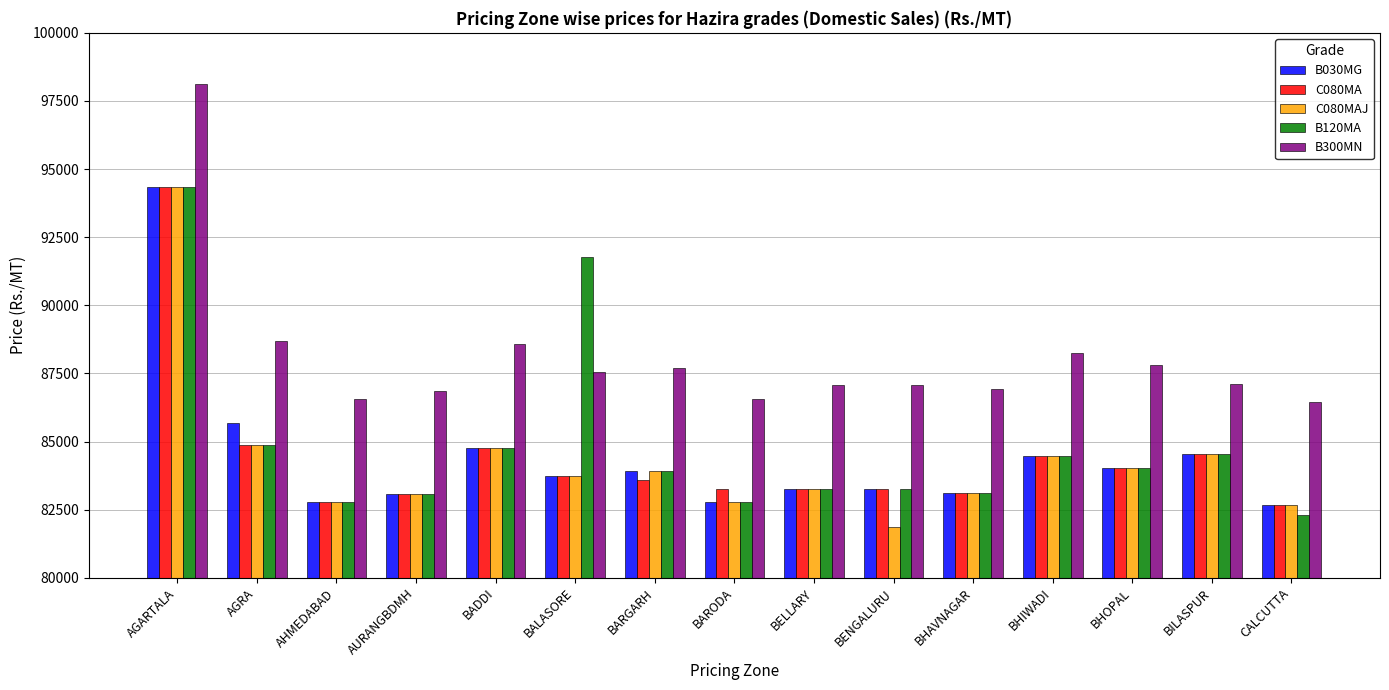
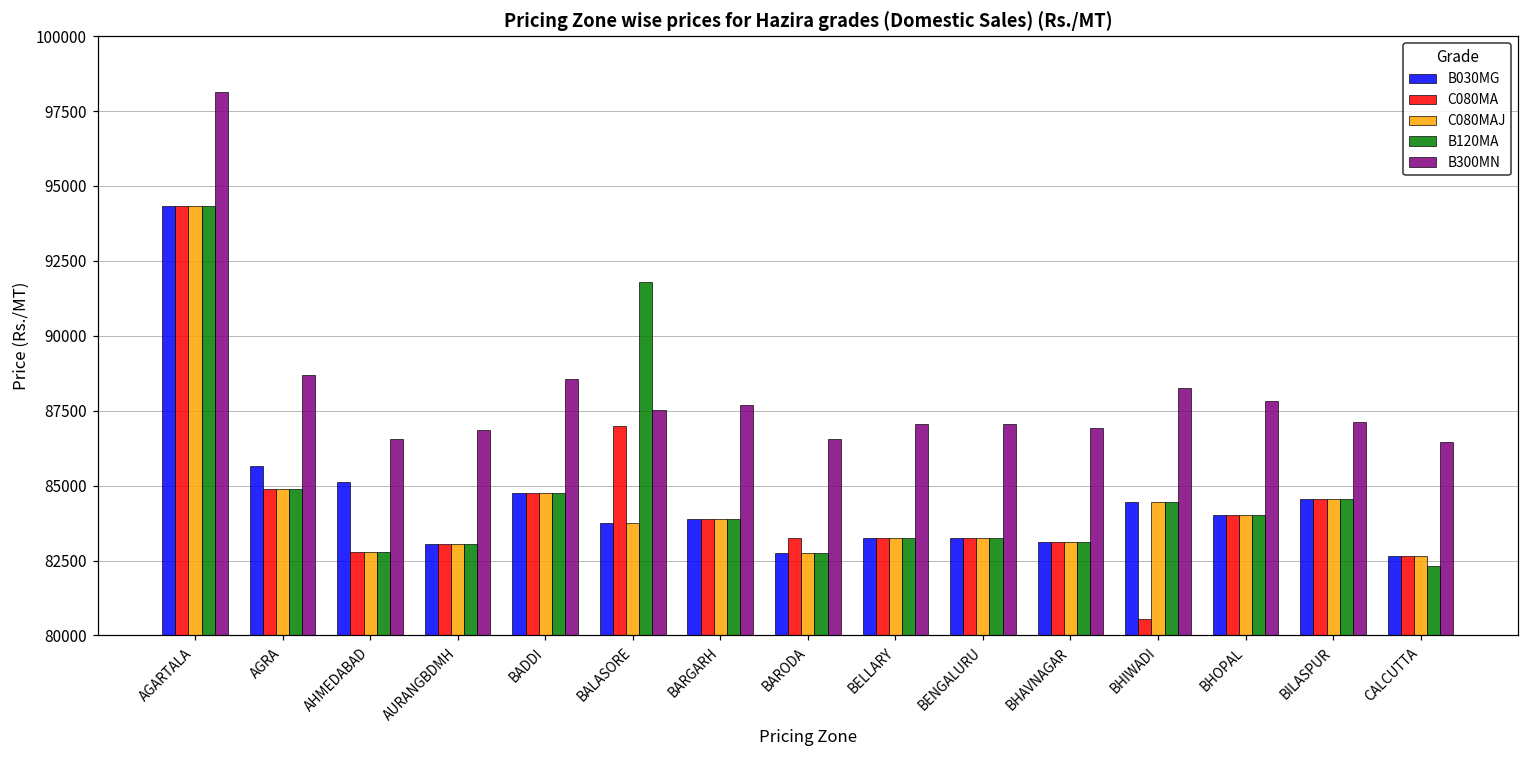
  {
    "B030MG": {
      "AGARTALA": 94300,
      "AGRA": 85700,
-     "AHMEDABAD": 82800,
+     "AHMEDABAD": 85100,
      "AURANGBDMH": 83100,
      "BADDI": 84800,
      "BALASORE": 83700,
      "BARGARH": 83900,
      "BARODA": 82800,
      "BELLARY": 83300,
      "BENGALURU": 83300,
      "BHAVNAGAR": 83100,
      "BHIWADI": 84500,
      "BHOPAL": 84000,
      "BILASPUR": 84600,
      "CALCUTTA": 82700
    },
    "C080MA": {
      "AGARTALA": 94300,
      "AGRA": 84900,
      "AHMEDABAD": 82800,
      "AURANGBDMH": 83100,
      "BADDI": 84800,
-     "BALASORE": 83700,
-     "BARGARH": 83600,
+     "BALASORE": 87000,
+     "BARGARH": 83900,
      "BARODA": 83200,
      "BELLARY": 83300,
      "BENGALURU": 83300,
      "BHAVNAGAR": 83100,
-     "BHIWADI": 84500,
+     "BHIWADI": 80600,
      "BHOPAL": 84000,
      "BILASPUR": 84600,
      "CALCUTTA": 82700
    },
    "C080MAJ": {
      "AGARTALA": 94300,
      "AGRA": 84900,
      "AHMEDABAD": 82800,
      "AURANGBDMH": 83100,
      "BADDI": 84800,
      "BALASORE": 83700,
      "BARGARH": 83900,
      "BARODA": 82800,
      "BELLARY": 83300,
-     "BENGALURU": 81900,
+     "BENGALURU": 83300,
      "BHAVNAGAR": 83100,
      "BHIWADI": 84500,
      "BHOPAL": 84000,
      "BILASPUR": 84600,
      "CALCUTTA": 82700
    },
    "B120MA": {
      "AGARTALA": 94300,
      "AGRA": 84900,
      "AHMEDABAD": 82800,
      "AURANGBDMH": 83100,
      "BADDI": 84800,
      "BALASORE": 91800,
      "BARGARH": 83900,
      "BARODA": 82800,
      "BELLARY": 83300,
      "BENGALURU": 83300,
      "BHAVNAGAR": 83100,
      "BHIWADI": 84500,
      "BHOPAL": 84000,
      "BILASPUR": 84600,
      "CALCUTTA": 82300
    },
    "B300MN": {
      "AGARTALA": 98100,
      "AGRA": 88700,
      "AHMEDABAD": 86600,
      "AURANGBDMH": 86900,
      "BADDI": 88600,
      "BALASORE": 87500,
      "BARGARH": 87700,
      "BARODA": 86600,
      "BELLARY": 87100,
      "BENGALURU": 87100,
      "BHAVNAGAR": 86900,
      "BHIWADI": 88300,
      "BHOPAL": 87800,
      "BILASPUR": 87100,
      "CALCUTTA": 86500
    }
  }
